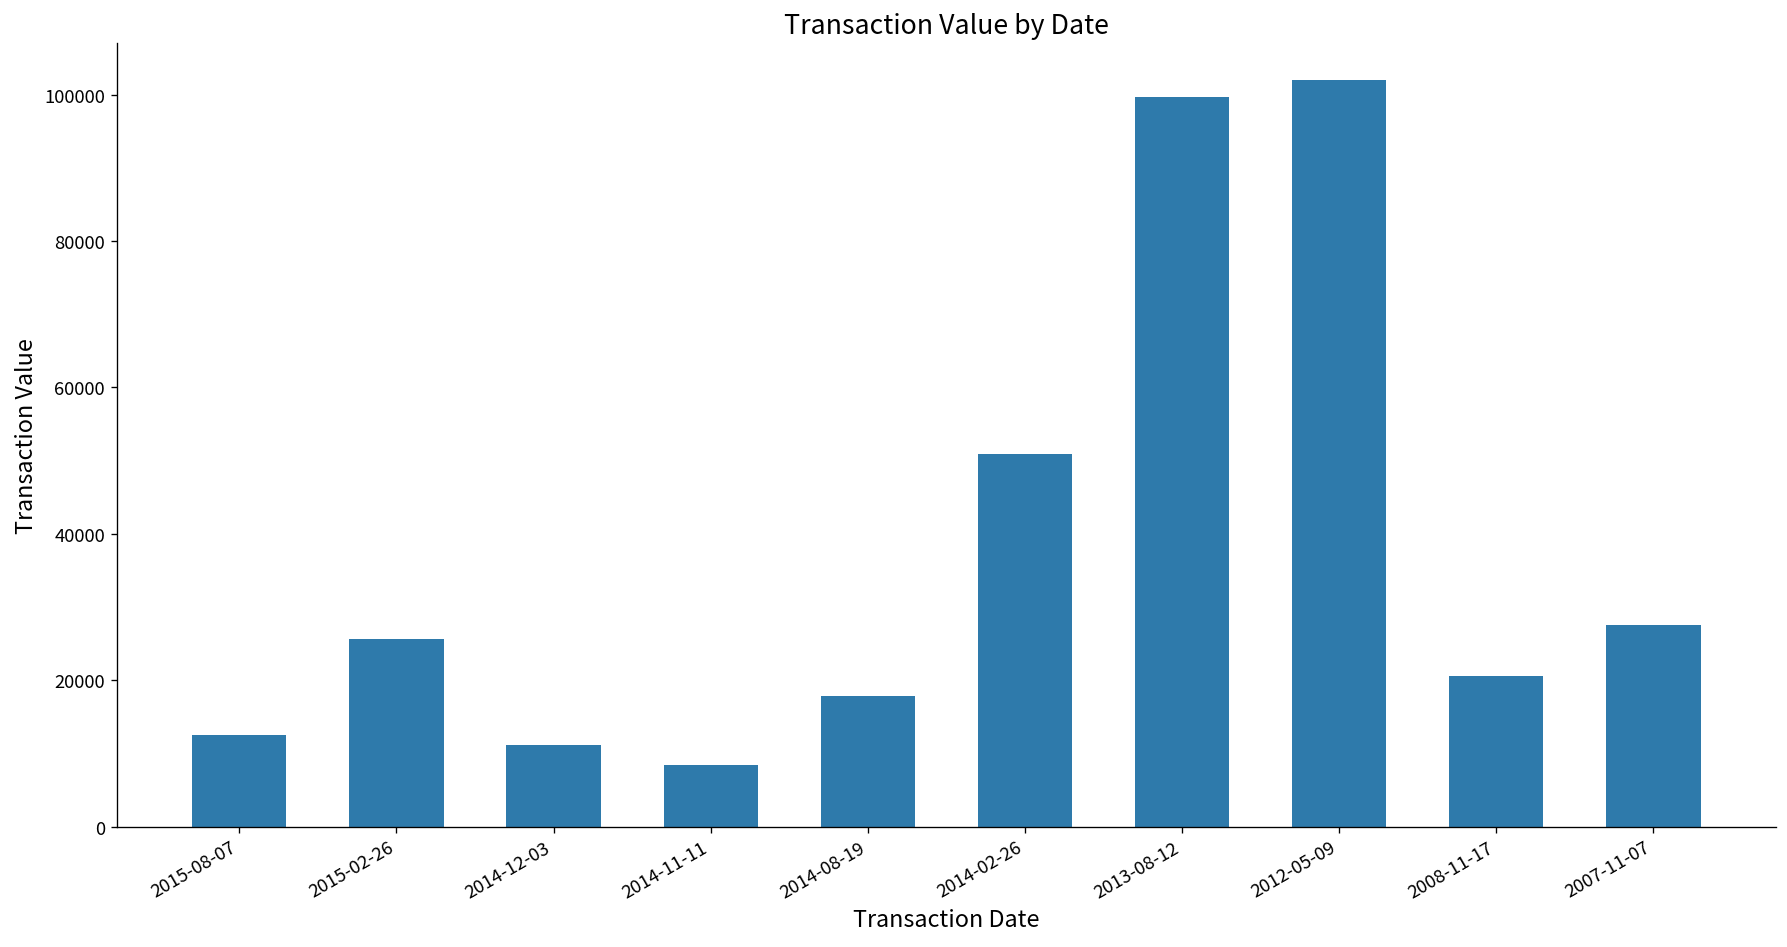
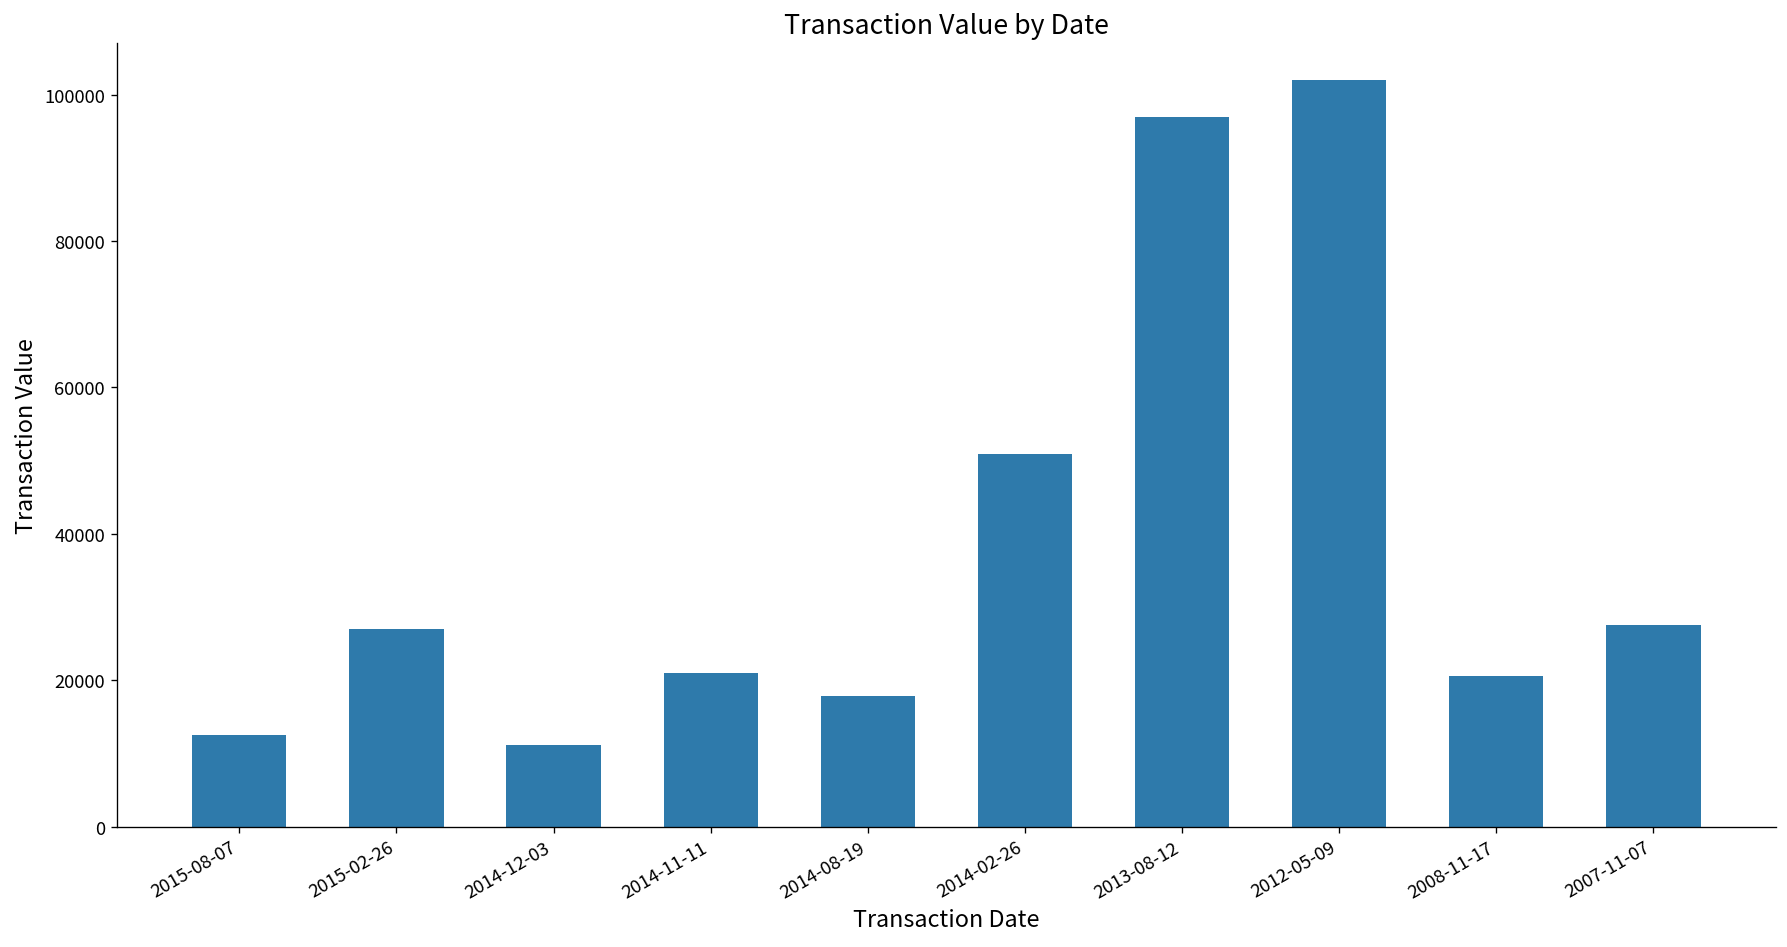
  {
    "2015-08-07": 13000,
-   "2015-02-26": 26000,
+   "2015-02-26": 27000,
    "2014-12-03": 11000,
-   "2014-11-11": 8000,
+   "2014-11-11": 21000,
    "2014-08-19": 18000,
    "2014-02-26": 51000,
-   "2013-08-12": 100000,
+   "2013-08-12": 97000,
    "2012-05-09": 102000,
    "2008-11-17": 21000,
    "2007-11-07": 27000
  }
